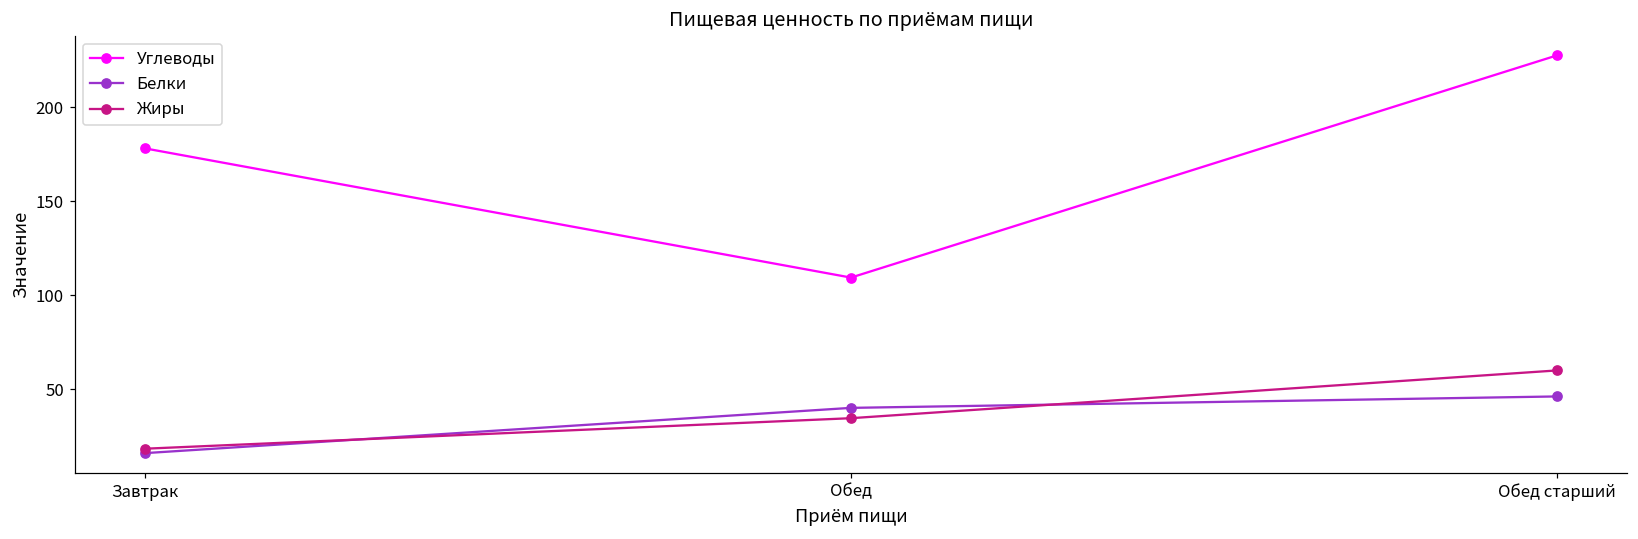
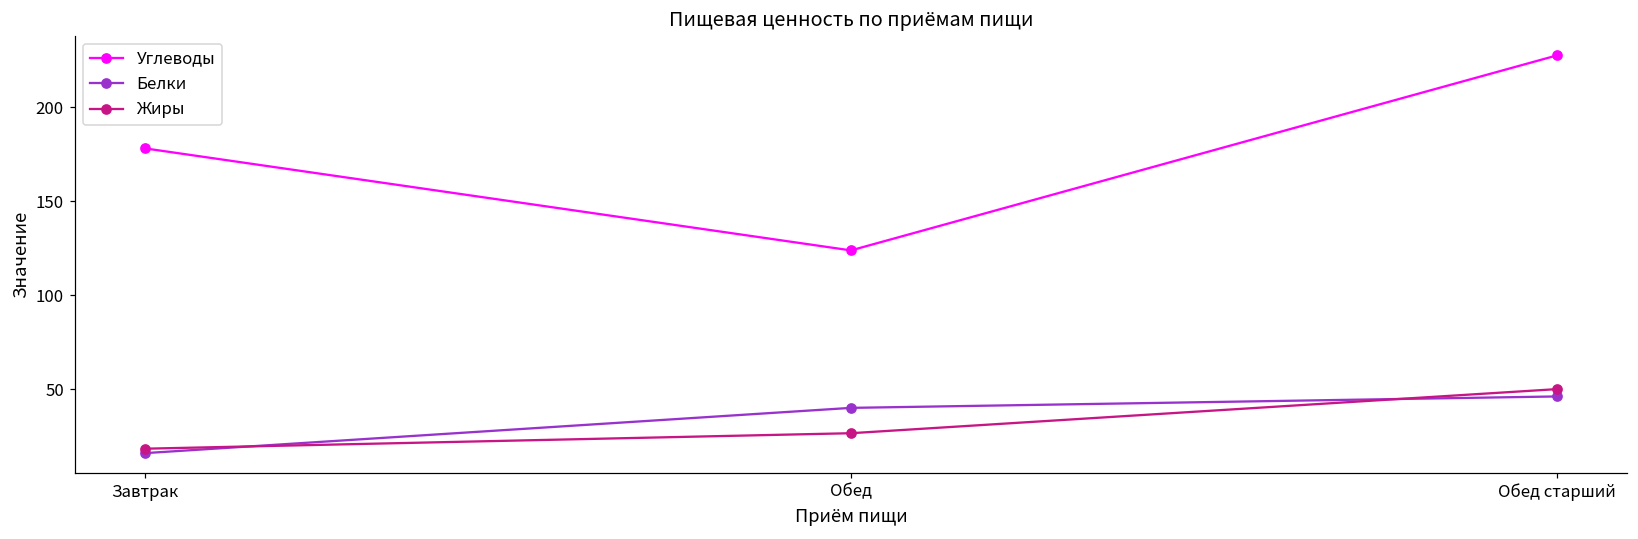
  {
    "Углеводы": {
      "Завтрак": 178,
-     "Обед": 109,
+     "Обед": 124,
      "Обед старший": 228
    },
    "Белки": {
      "Завтрак": 16,
      "Обед": 40,
      "Обед старший": 46
    },
    "Жиры": {
      "Завтрак": 18,
-     "Обед": 35,
-     "Обед старший": 60
+     "Обед": 27,
+     "Обед старший": 50
    }
  }
